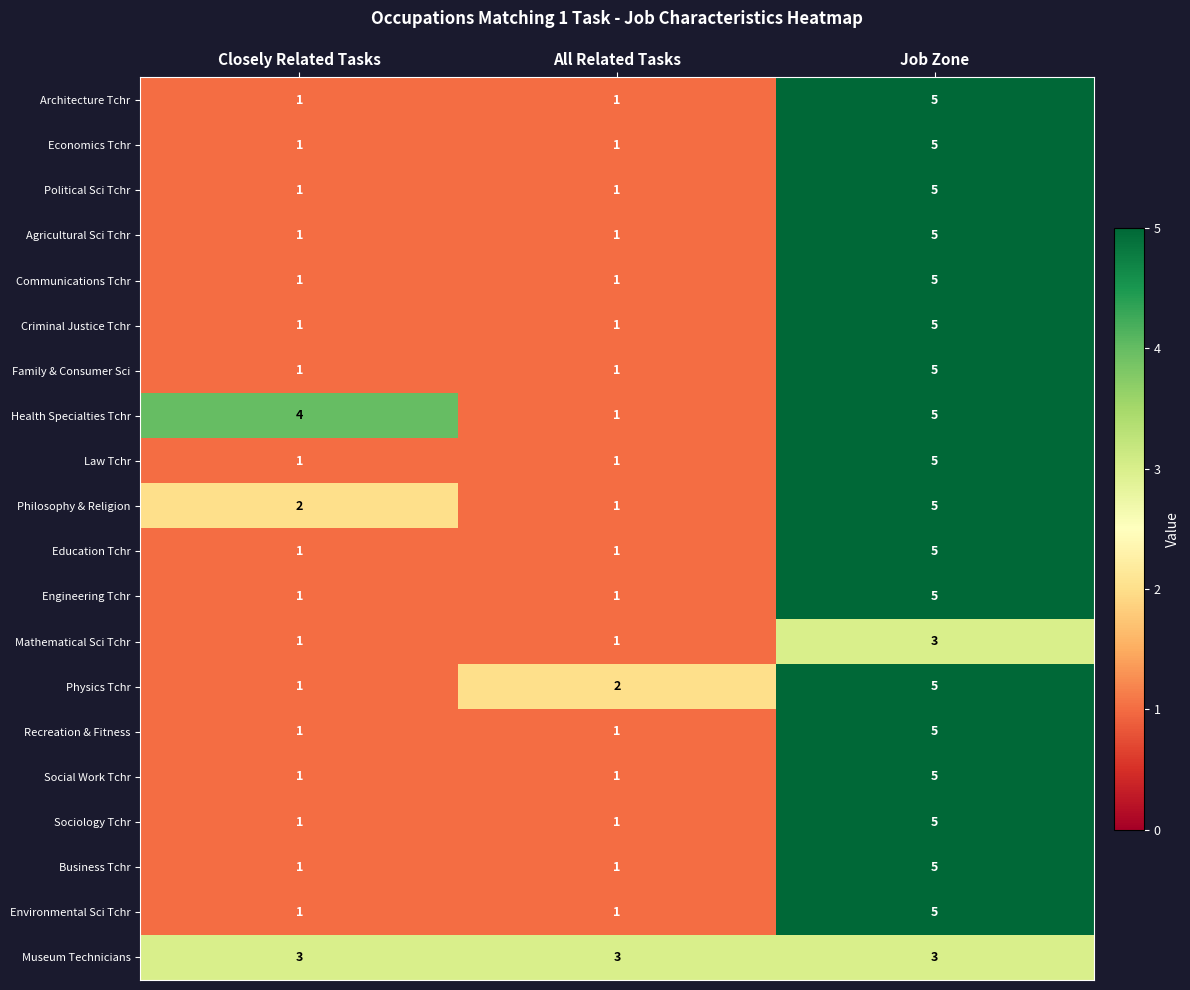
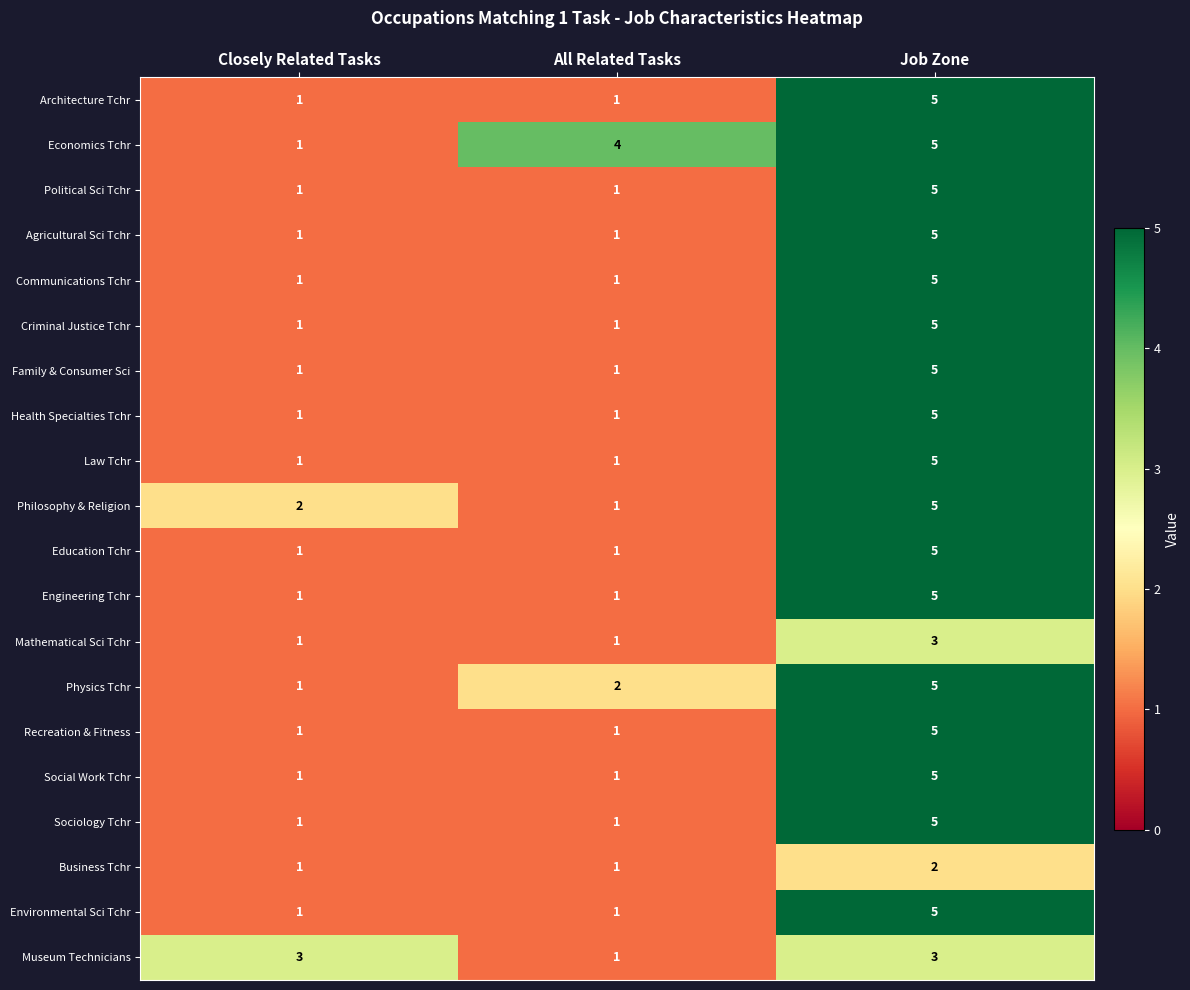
  {
    "Architecture Tchr": {
      "Closely Related Tasks": 1,
      "All Related Tasks": 1,
      "Job Zone": 5
    },
    "Economics Tchr": {
      "Closely Related Tasks": 1,
-     "All Related Tasks": 1,
+     "All Related Tasks": 4,
      "Job Zone": 5
    },
    "Political Sci Tchr": {
      "Closely Related Tasks": 1,
      "All Related Tasks": 1,
      "Job Zone": 5
    },
    "Agricultural Sci Tchr": {
      "Closely Related Tasks": 1,
      "All Related Tasks": 1,
      "Job Zone": 5
    },
    "Communications Tchr": {
      "Closely Related Tasks": 1,
      "All Related Tasks": 1,
      "Job Zone": 5
    },
    "Criminal Justice Tchr": {
      "Closely Related Tasks": 1,
      "All Related Tasks": 1,
      "Job Zone": 5
    },
    "Family & Consumer Sci": {
      "Closely Related Tasks": 1,
      "All Related Tasks": 1,
      "Job Zone": 5
    },
    "Health Specialties Tchr": {
-     "Closely Related Tasks": 4,
+     "Closely Related Tasks": 1,
      "All Related Tasks": 1,
      "Job Zone": 5
    },
    "Law Tchr": {
      "Closely Related Tasks": 1,
      "All Related Tasks": 1,
      "Job Zone": 5
    },
    "Philosophy & Religion": {
      "Closely Related Tasks": 2,
      "All Related Tasks": 1,
      "Job Zone": 5
    },
    "Education Tchr": {
      "Closely Related Tasks": 1,
      "All Related Tasks": 1,
      "Job Zone": 5
    },
    "Engineering Tchr": {
      "Closely Related Tasks": 1,
      "All Related Tasks": 1,
      "Job Zone": 5
    },
    "Mathematical Sci Tchr": {
      "Closely Related Tasks": 1,
      "All Related Tasks": 1,
      "Job Zone": 3
    },
    "Physics Tchr": {
      "Closely Related Tasks": 1,
      "All Related Tasks": 2,
      "Job Zone": 5
    },
    "Recreation & Fitness": {
      "Closely Related Tasks": 1,
      "All Related Tasks": 1,
      "Job Zone": 5
    },
    "Social Work Tchr": {
      "Closely Related Tasks": 1,
      "All Related Tasks": 1,
      "Job Zone": 5
    },
    "Sociology Tchr": {
      "Closely Related Tasks": 1,
      "All Related Tasks": 1,
      "Job Zone": 5
    },
    "Business Tchr": {
      "Closely Related Tasks": 1,
      "All Related Tasks": 1,
-     "Job Zone": 5
+     "Job Zone": 2
    },
    "Environmental Sci Tchr": {
      "Closely Related Tasks": 1,
      "All Related Tasks": 1,
      "Job Zone": 5
    },
    "Museum Technicians": {
      "Closely Related Tasks": 3,
-     "All Related Tasks": 3,
+     "All Related Tasks": 1,
      "Job Zone": 3
    }
  }
